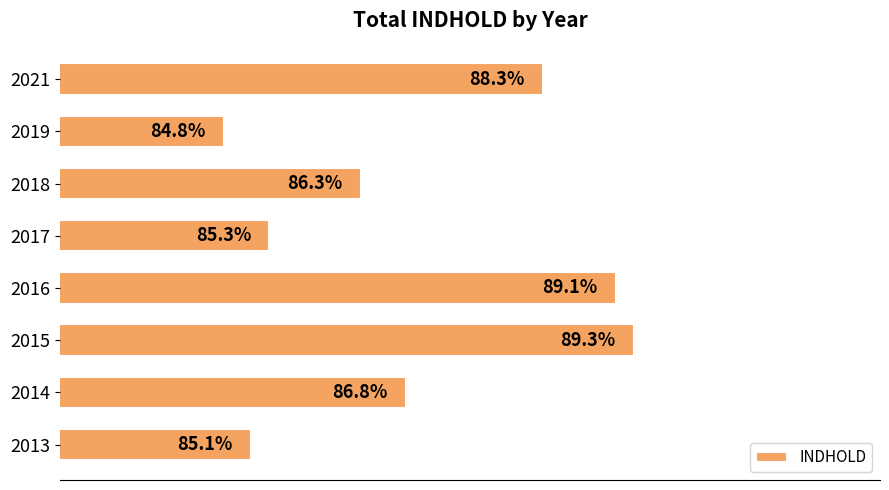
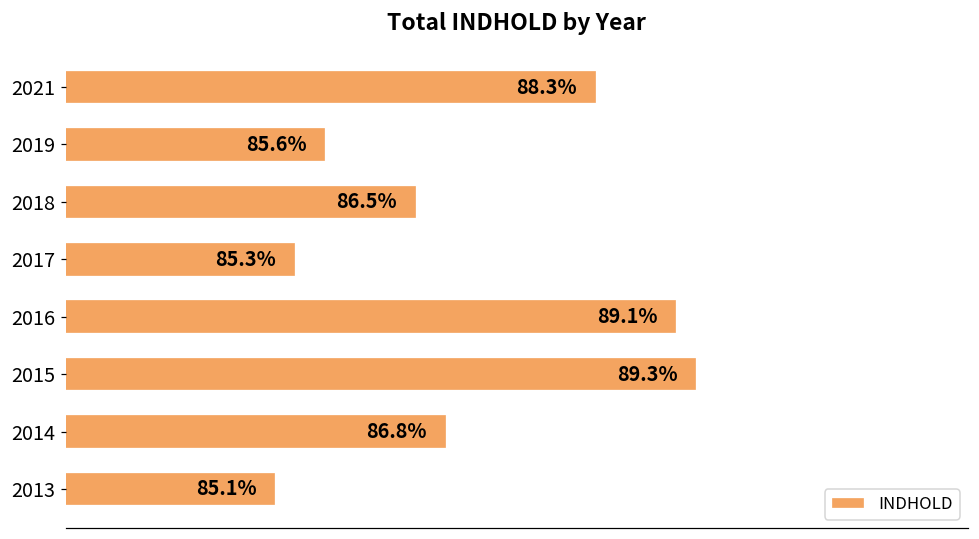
  {
    "2021": "88.3%",
-   "2019": "84.8%",
-   "2018": "86.3%",
+   "2019": "85.6%",
+   "2018": "86.5%",
    "2017": "85.3%",
    "2016": "89.1%",
    "2015": "89.3%",
    "2014": "86.8%",
    "2013": "85.1%"
  }
